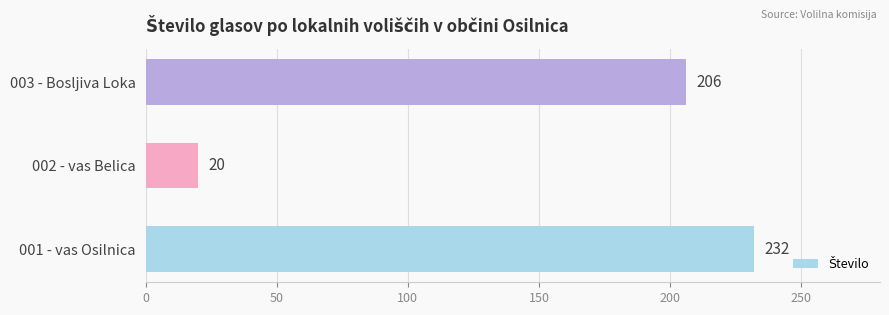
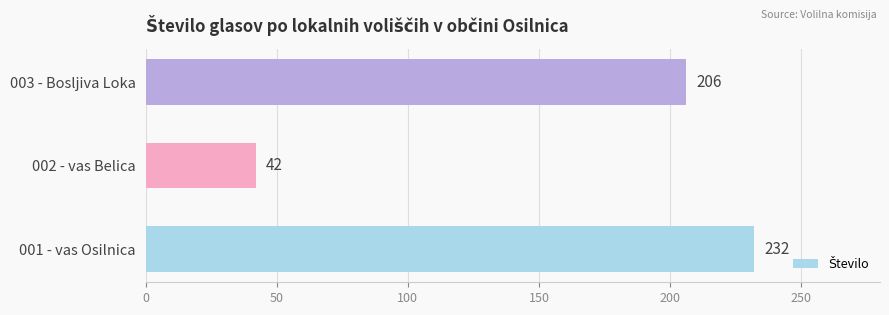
  {
    "003 - Bosljiva Loka": 206,
-   "002 - vas Belica": 20,
+   "002 - vas Belica": 42,
    "001 - vas Osilnica": 232
  }
